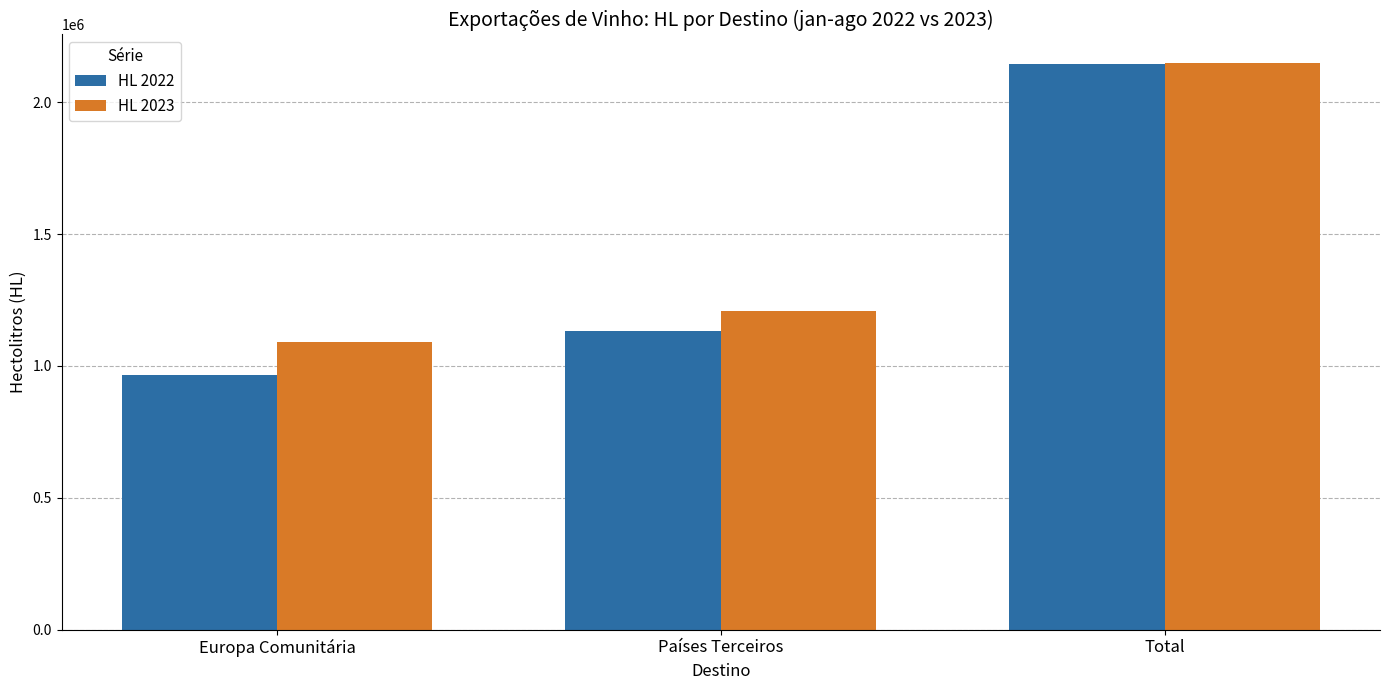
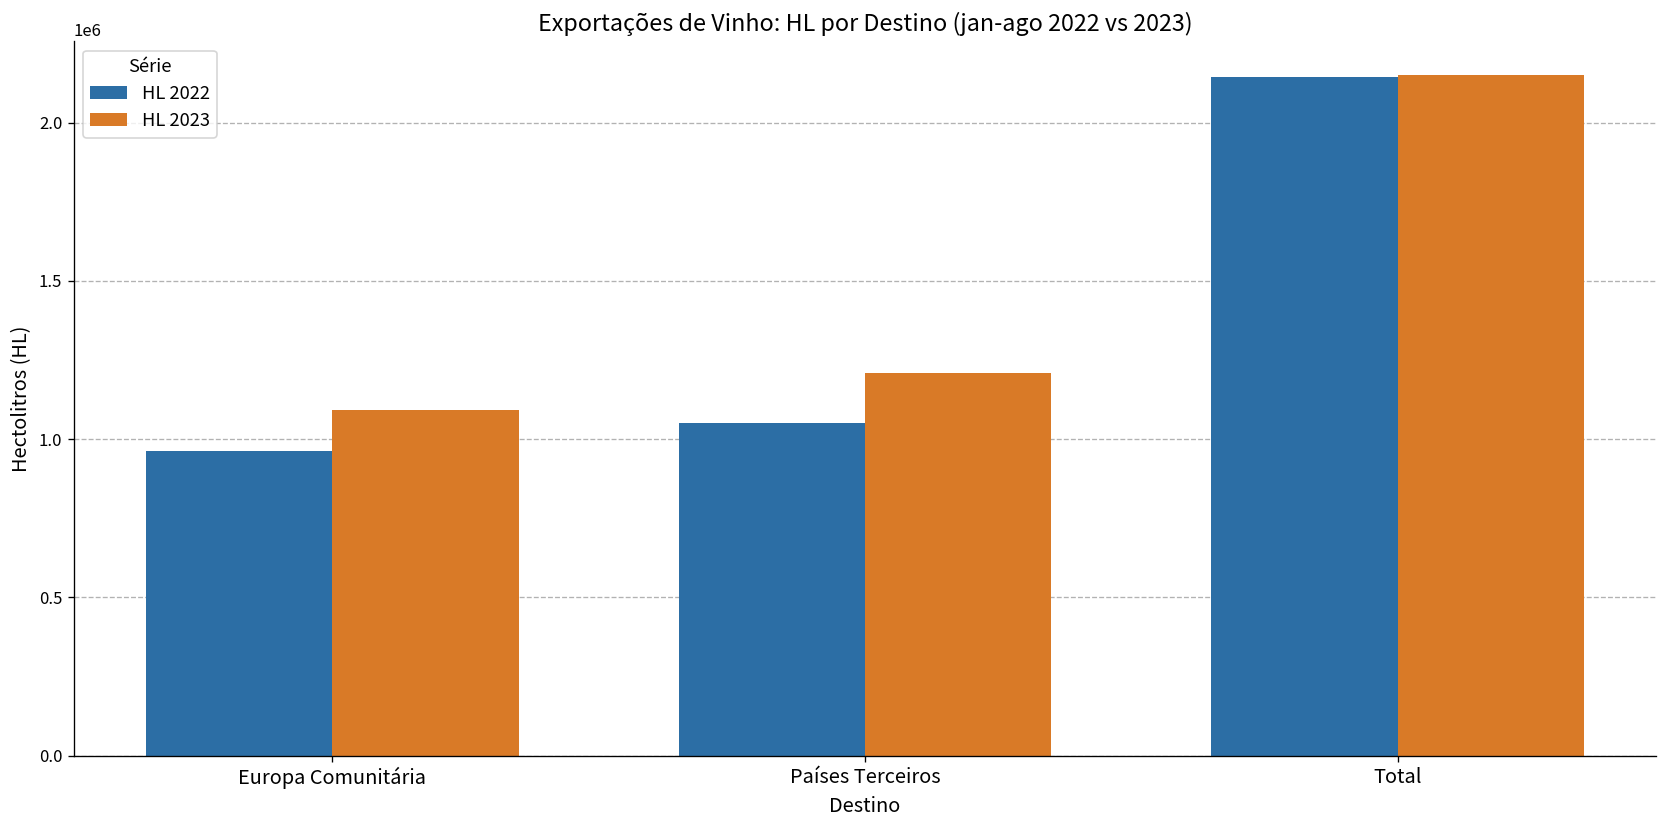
  {
    "HL 2022": {
      "Europa Comunitária": 960000,
-     "Países Terceiros": 1130000,
+     "Países Terceiros": 1050000,
      "Total": 2140000
    },
    "HL 2023": {
      "Europa Comunitária": 1090000,
      "Países Terceiros": 1210000,
      "Total": 2150000
    }
  }
